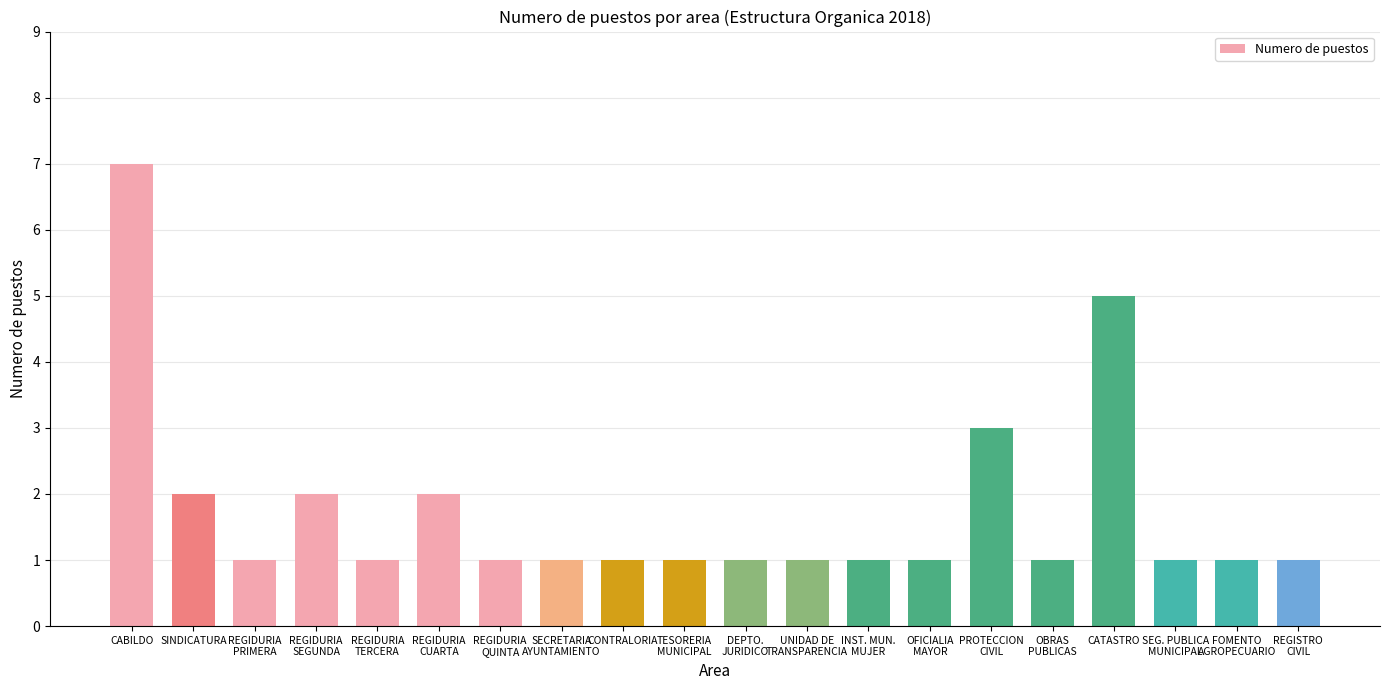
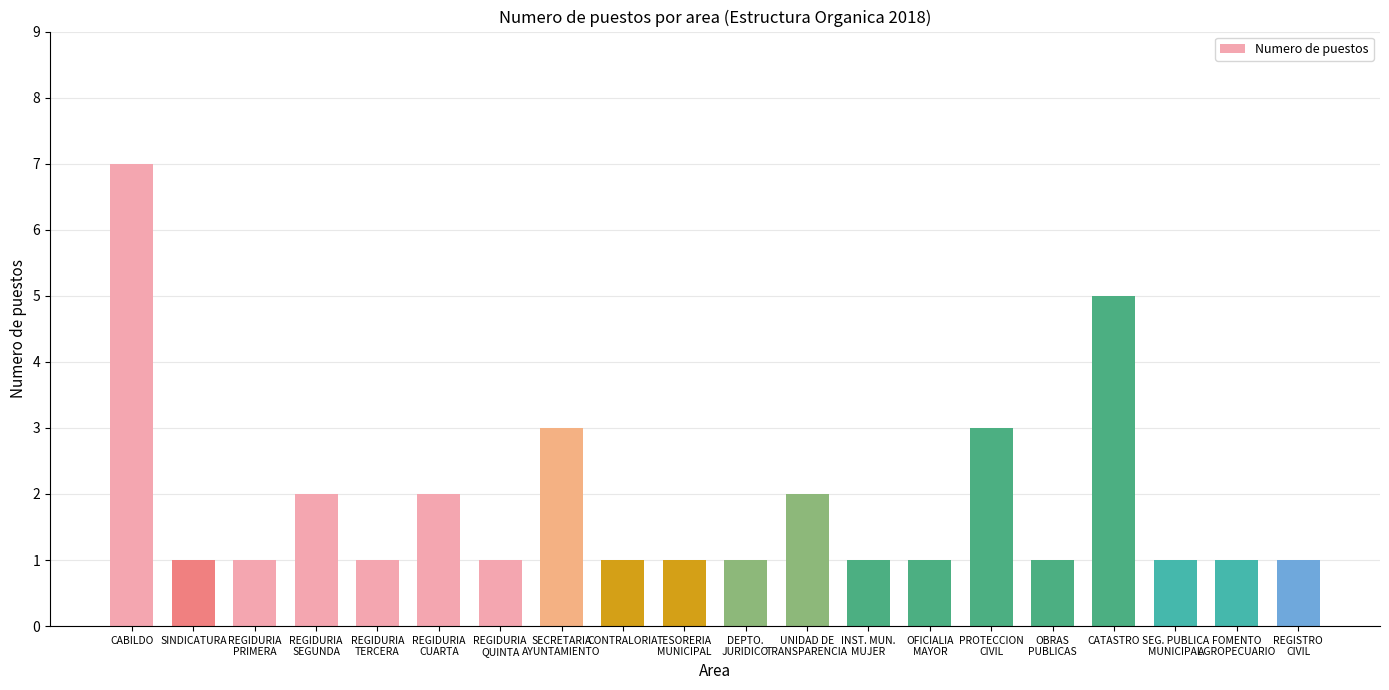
  {
    "CABILDO": 7,
-   "SINDICATURA": 2,
+   "SINDICATURA": 1,
    "REGIDURIA PRIMERA": 1,
    "REGIDURIA SEGUNDA": 2,
    "REGIDURIA TERCERA": 1,
    "REGIDURIA CUARTA": 2,
    "REGIDURIA QUINTA": 1,
-   "SECRETARIA AYUNTAMIENTO": 1,
+   "SECRETARIA AYUNTAMIENTO": 3,
    "TESORERIA MUNICIPAL": 1,
    "DEPTO. JURIDICO": 1,
-   "UNIDAD DE TRANSPARENCIA": 1,
+   "UNIDAD DE TRANSPARENCIA": 2,
    "INST. MUN. MUJER": 1,
    "OFICIALIA MAYOR": 1,
    "PROTECCION CIVIL": 3,
    "OBRAS PUBLICAS": 1,
    "CATASTRO": 5,
    "FOMENTO AGROPECUARIO": 1,
    "REGISTRO CIVIL": 1
  }
